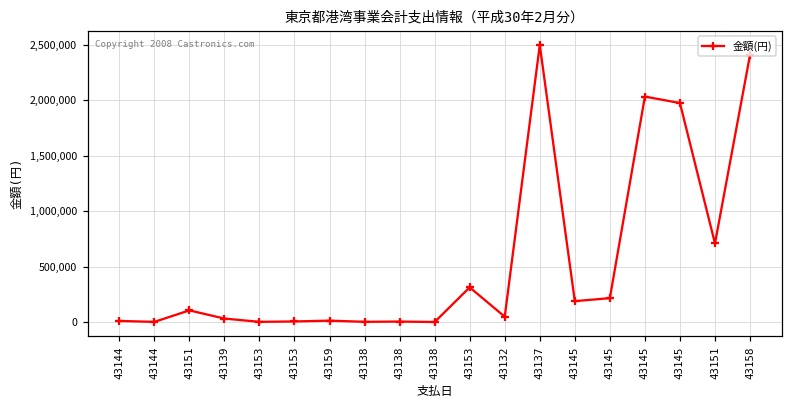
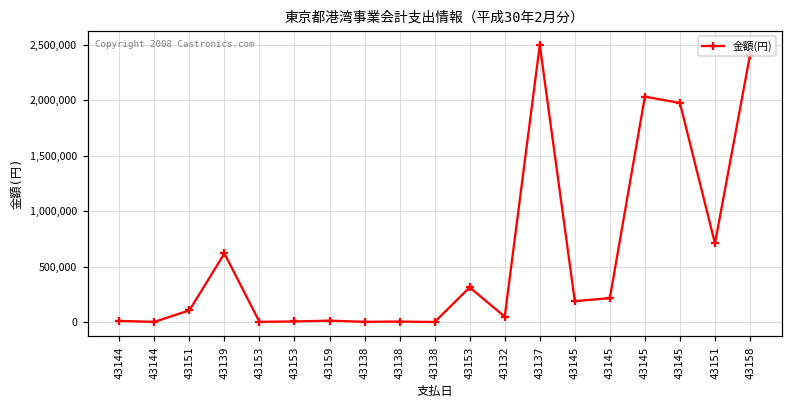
  {
-   "43139": "30,000",
+   "43139": "620,000",
    "43159": "10,000",
    "43132": "50,000",
    "43137": "2,500,000"
  }
